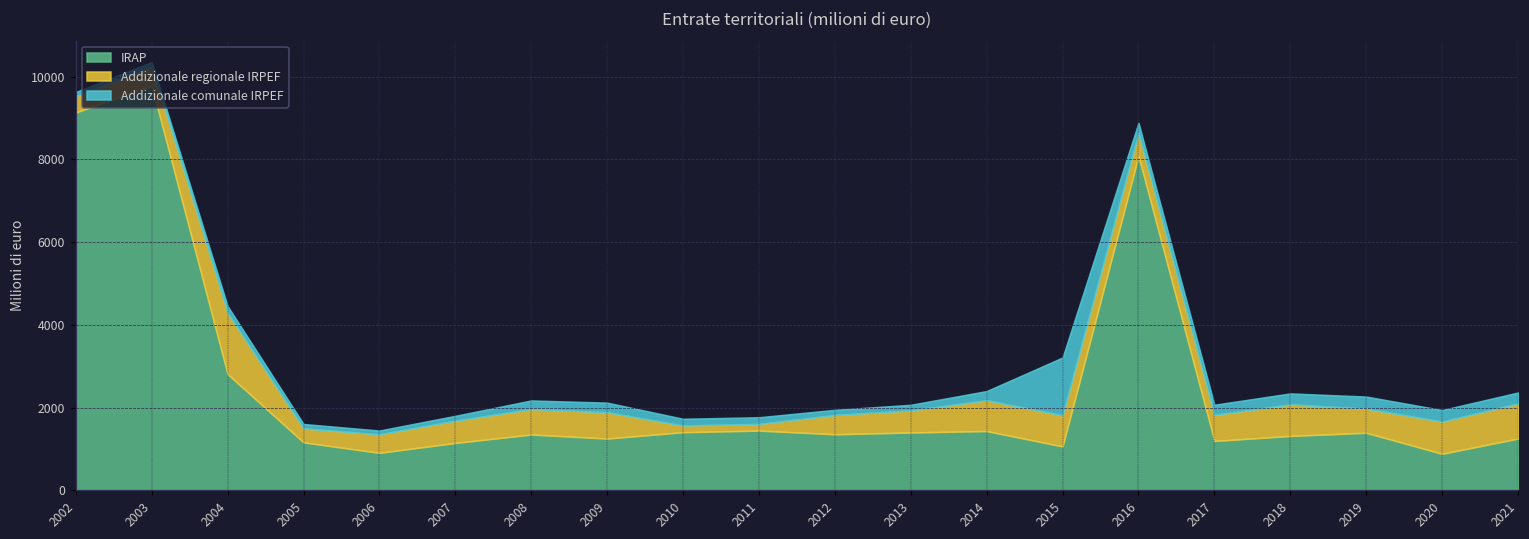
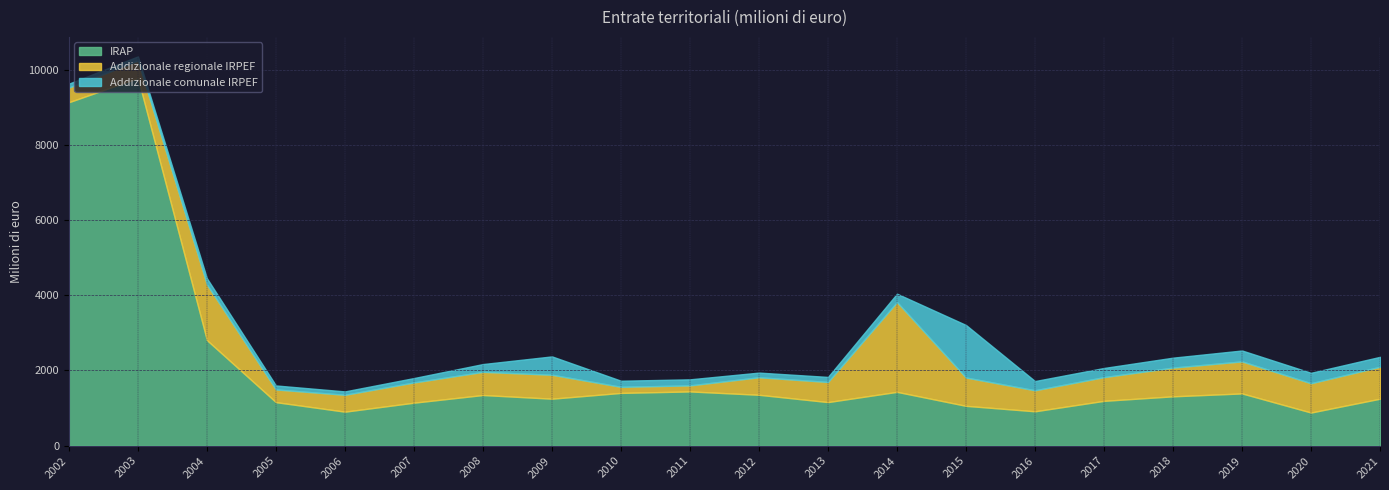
  {
    "IRAP": {
      "2002": 9100,
      "2004": 2800,
      "2005": 1200,
      "2006": 900,
      "2007": 1100,
      "2008": 1300,
      "2009": 1300,
      "2010": 1400,
      "2011": 1400,
      "2012": 1400,
-     "2013": 1400,
+     "2013": 1200,
      "2014": 1400,
      "2015": 1100,
-     "2016": 8100,
+     "2016": 900,
      "2017": 1200,
      "2018": 1300,
      "2019": 1400,
      "2020": 900,
      "2021": 1300
    },
    "Addizionale regionale IRPEF": {
      "2002": 400,
      "2004": 1500,
      "2005": 300,
      "2006": 400,
      "2007": 500,
      "2008": 600,
      "2009": 600,
      "2010": 200,
      "2011": 200,
      "2012": 500,
      "2013": 500,
-     "2014": 700,
+     "2014": 2400,
      "2015": 800,
      "2016": 600,
      "2017": 600,
      "2018": 800,
-     "2019": 600,
+     "2019": 900,
      "2020": 800,
      "2021": 800
    },
    "Addizionale comunale IRPEF": {
      "2002": 100,
      "2004": 200,
      "2005": 100,
      "2006": 100,
      "2007": 100,
      "2008": 200,
-     "2009": 200,
+     "2009": 500,
      "2010": 200,
      "2011": 200,
      "2012": 100,
      "2013": 100,
      "2014": 200,
      "2015": 1400,
      "2016": 200,
      "2017": 200,
      "2018": 300,
      "2019": 300,
      "2020": 300,
      "2021": 300
    }
  }
